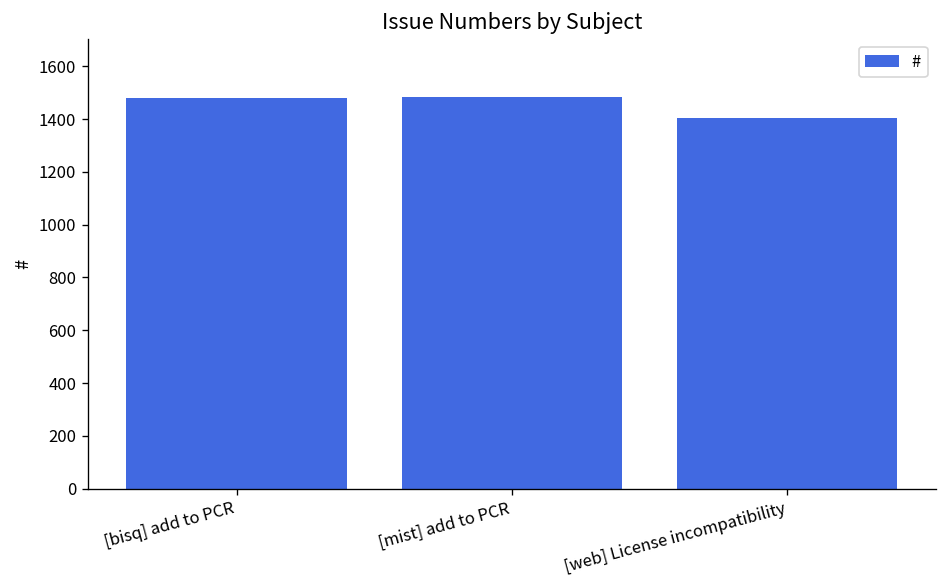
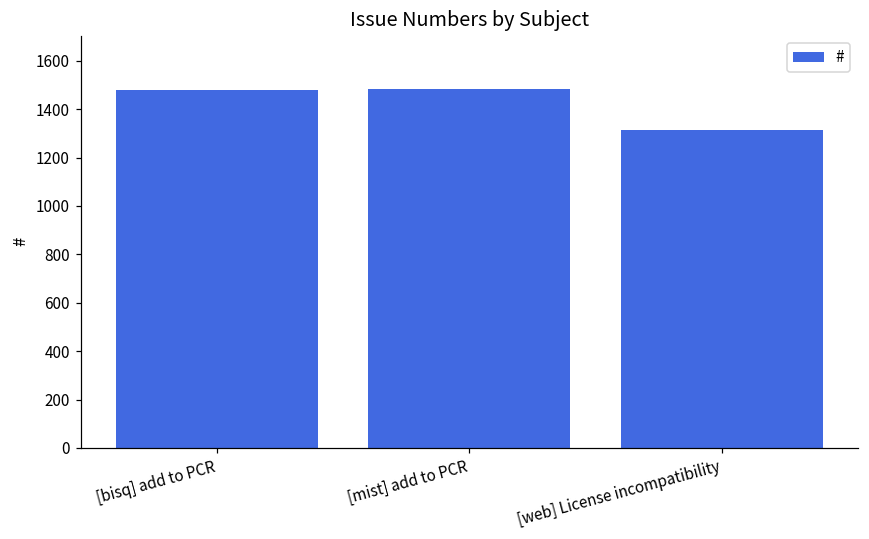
  {
    "[bisq] add to PCR": 1480,
    "[mist] add to PCR": 1480,
-   "[web] License incompatibility": 1410
+   "[web] License incompatibility": 1320
  }
